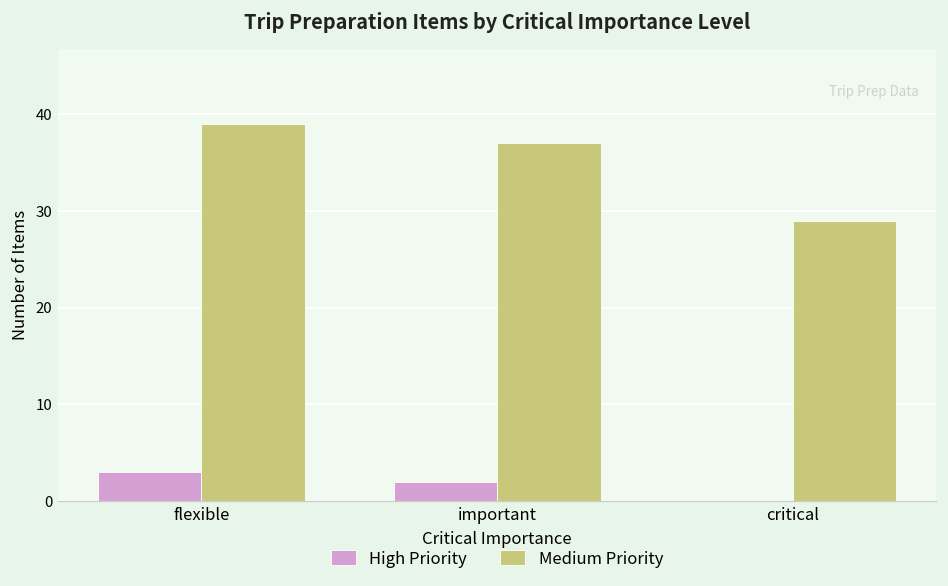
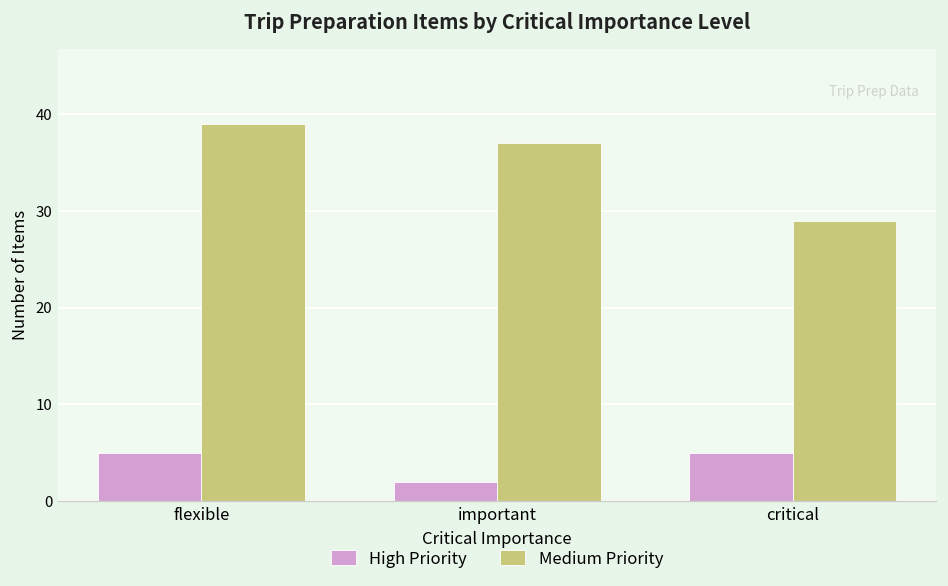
  {
    "High Priority": {
-     "flexible": 3,
+     "flexible": 5,
      "important": 2,
-     "critical": 0
+     "critical": 5
    },
    "Medium Priority": {
      "flexible": 39,
      "important": 37,
      "critical": 29
    }
  }
